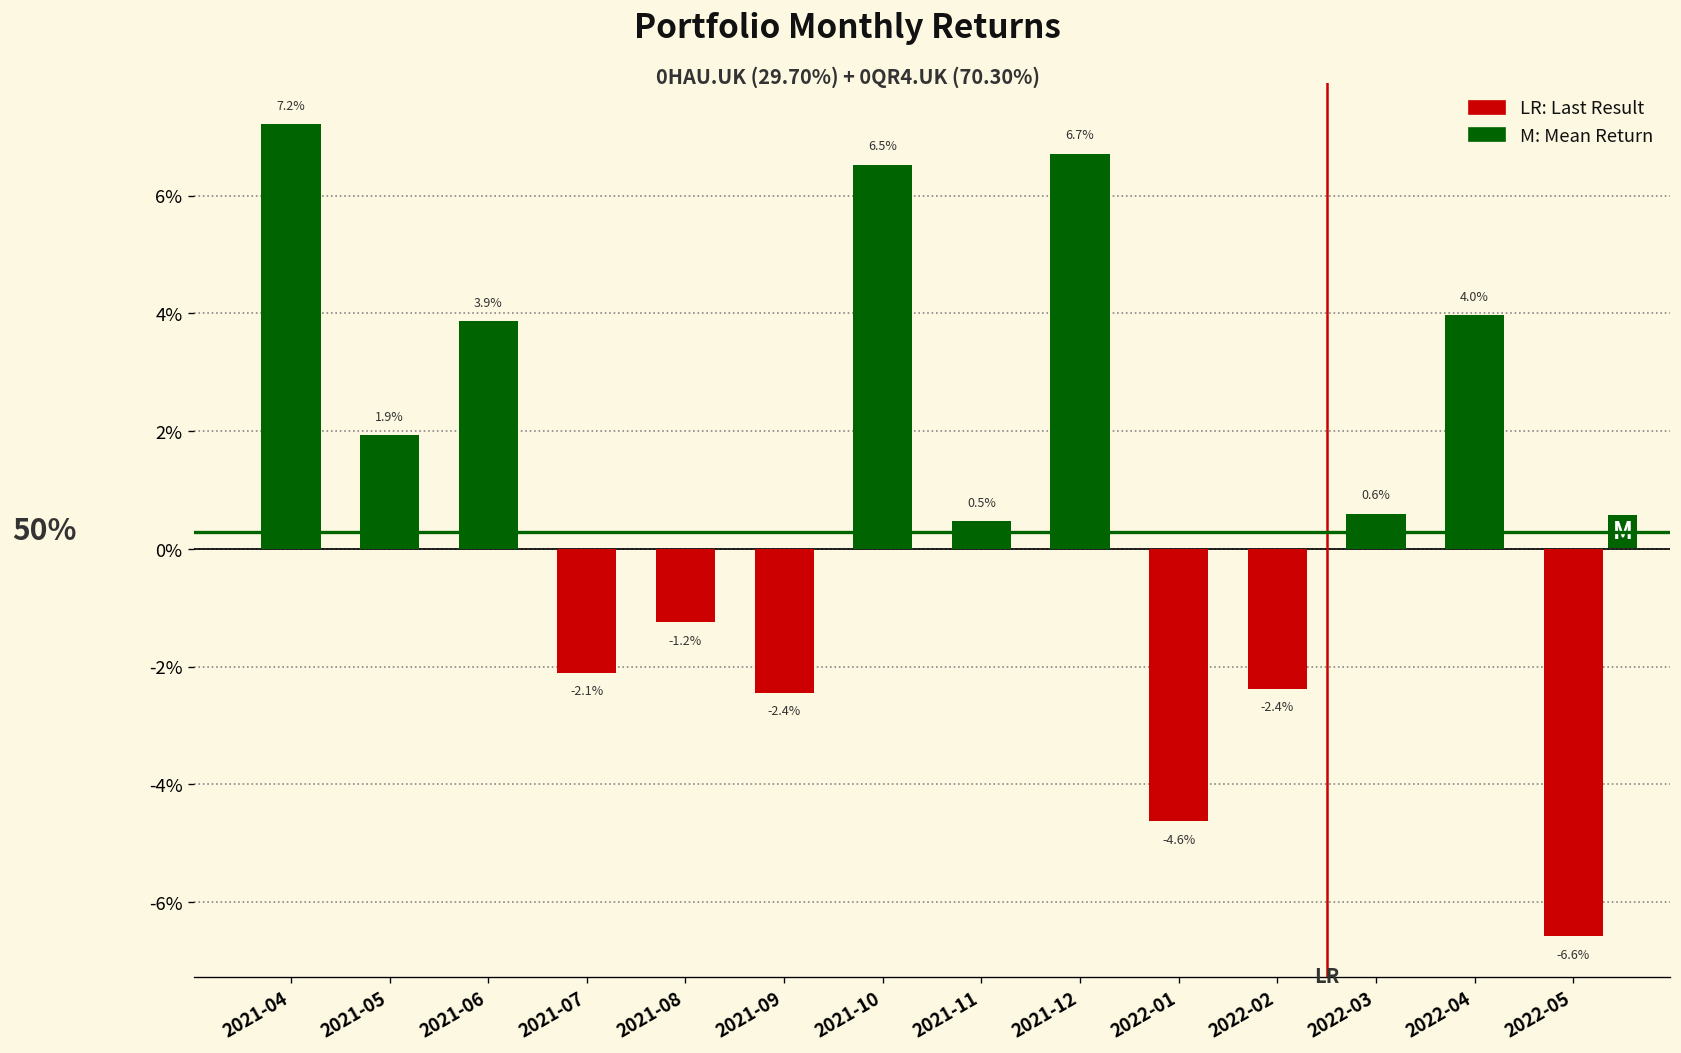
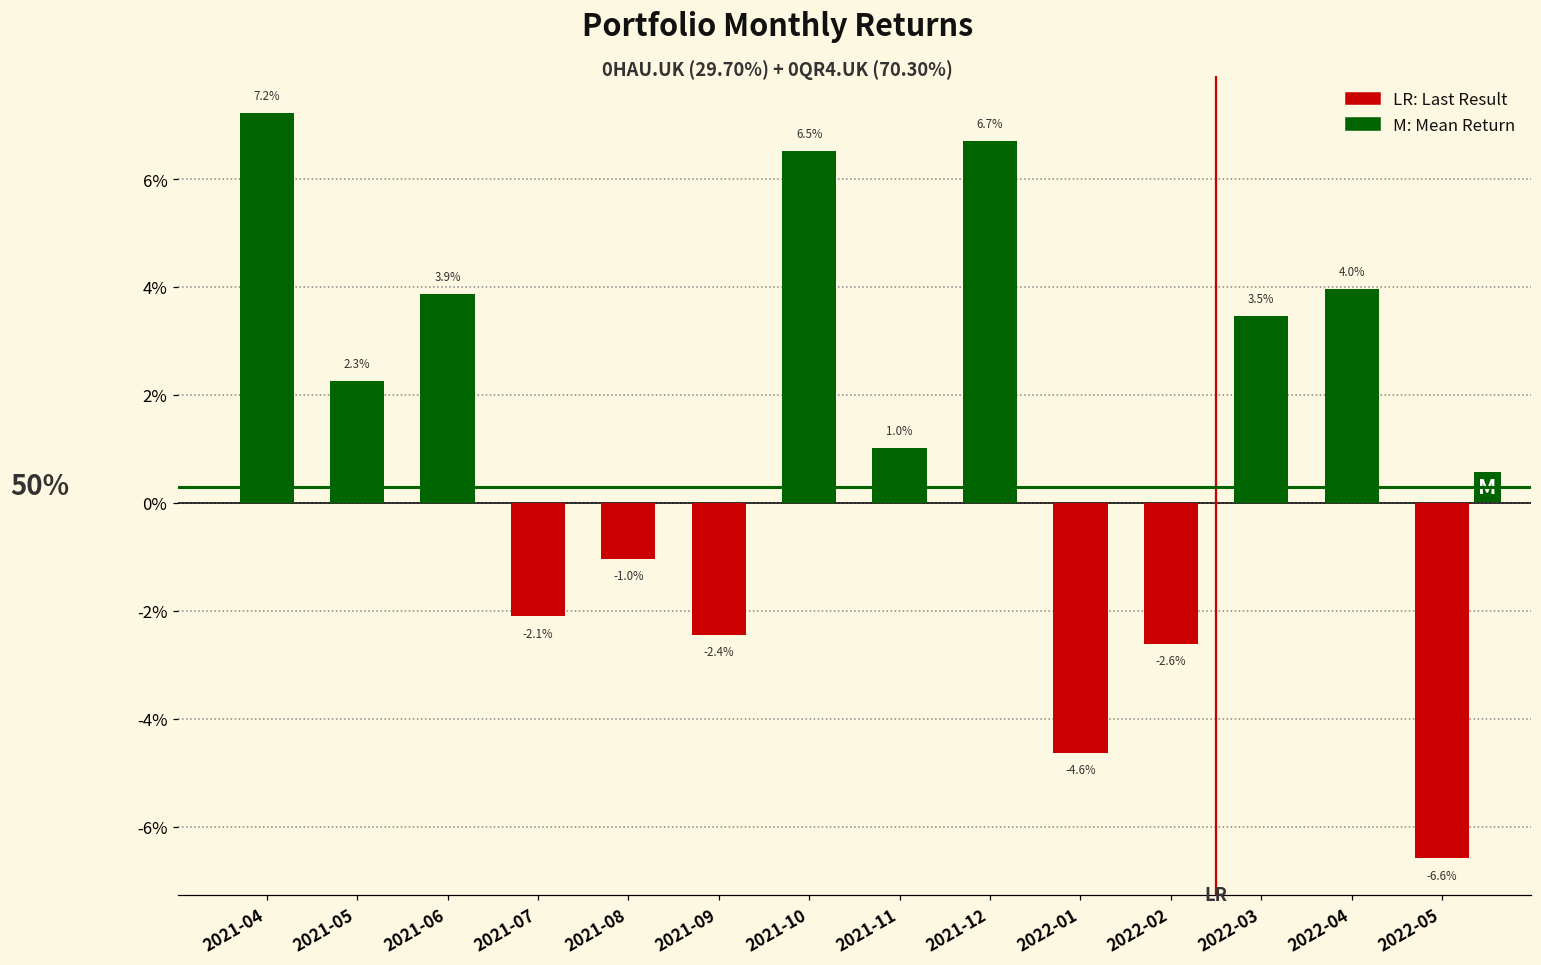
  {
    "2021-04": "7.2%",
-   "2021-05": "1.9%",
+   "2021-05": "2.3%",
    "2021-06": "3.9%",
    "2021-07": "-2.1%",
-   "2021-08": "-1.2%",
+   "2021-08": "-1.0%",
    "2021-09": "-2.4%",
    "2021-10": "6.5%",
-   "2021-11": "0.5%",
+   "2021-11": "1.0%",
    "2021-12": "6.7%",
    "2022-01": "-4.6%",
-   "2022-02": "-2.4%",
-   "2022-03": "0.6%",
+   "2022-02": "-2.6%",
+   "2022-03": "3.5%",
    "2022-04": "4.0%",
    "2022-05": "-6.6%"
  }
